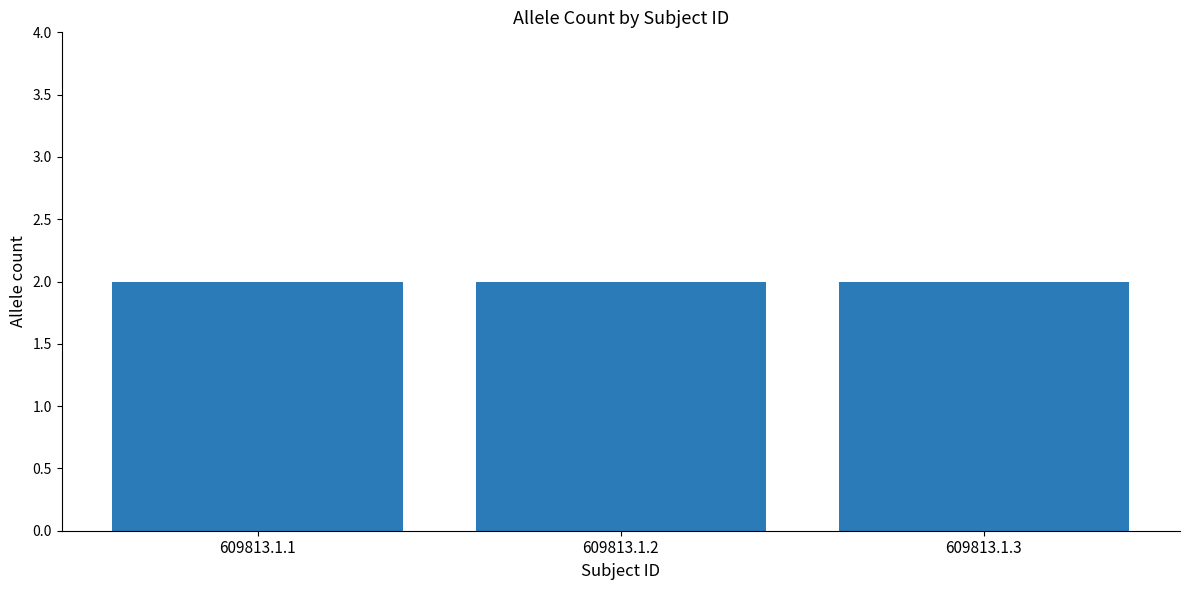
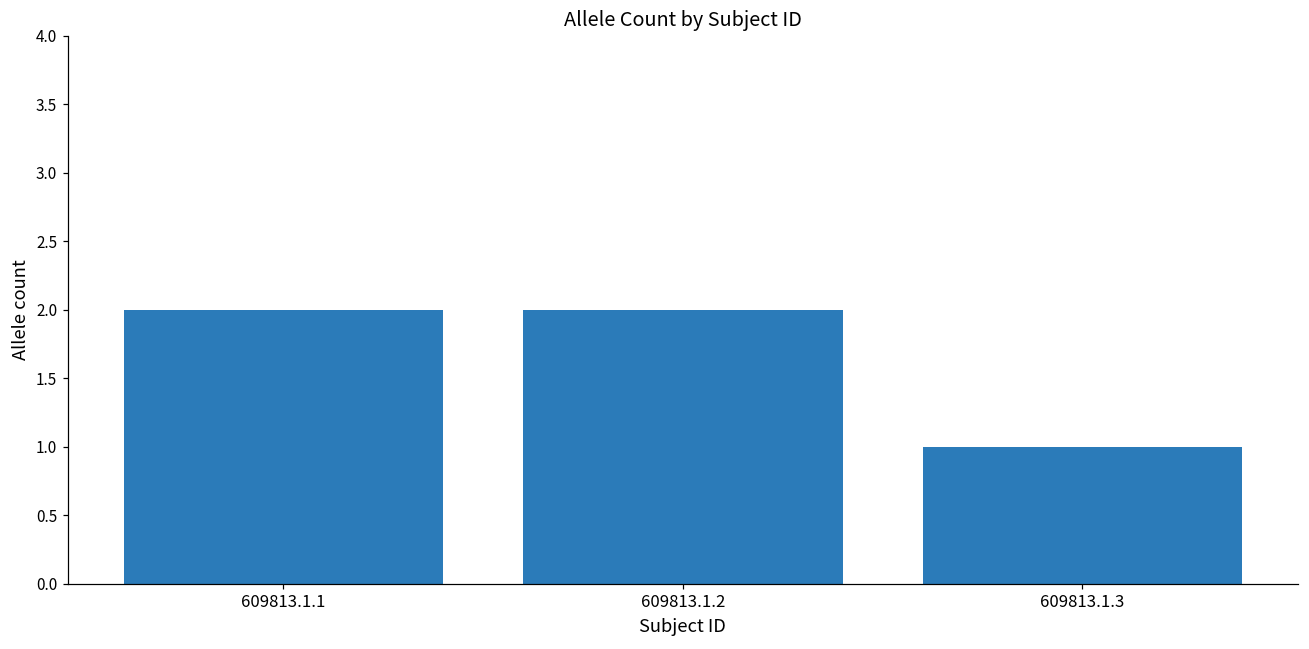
  {
    "609813.1.1": 2,
    "609813.1.2": 2,
-   "609813.1.3": 2
+   "609813.1.3": 1
  }
